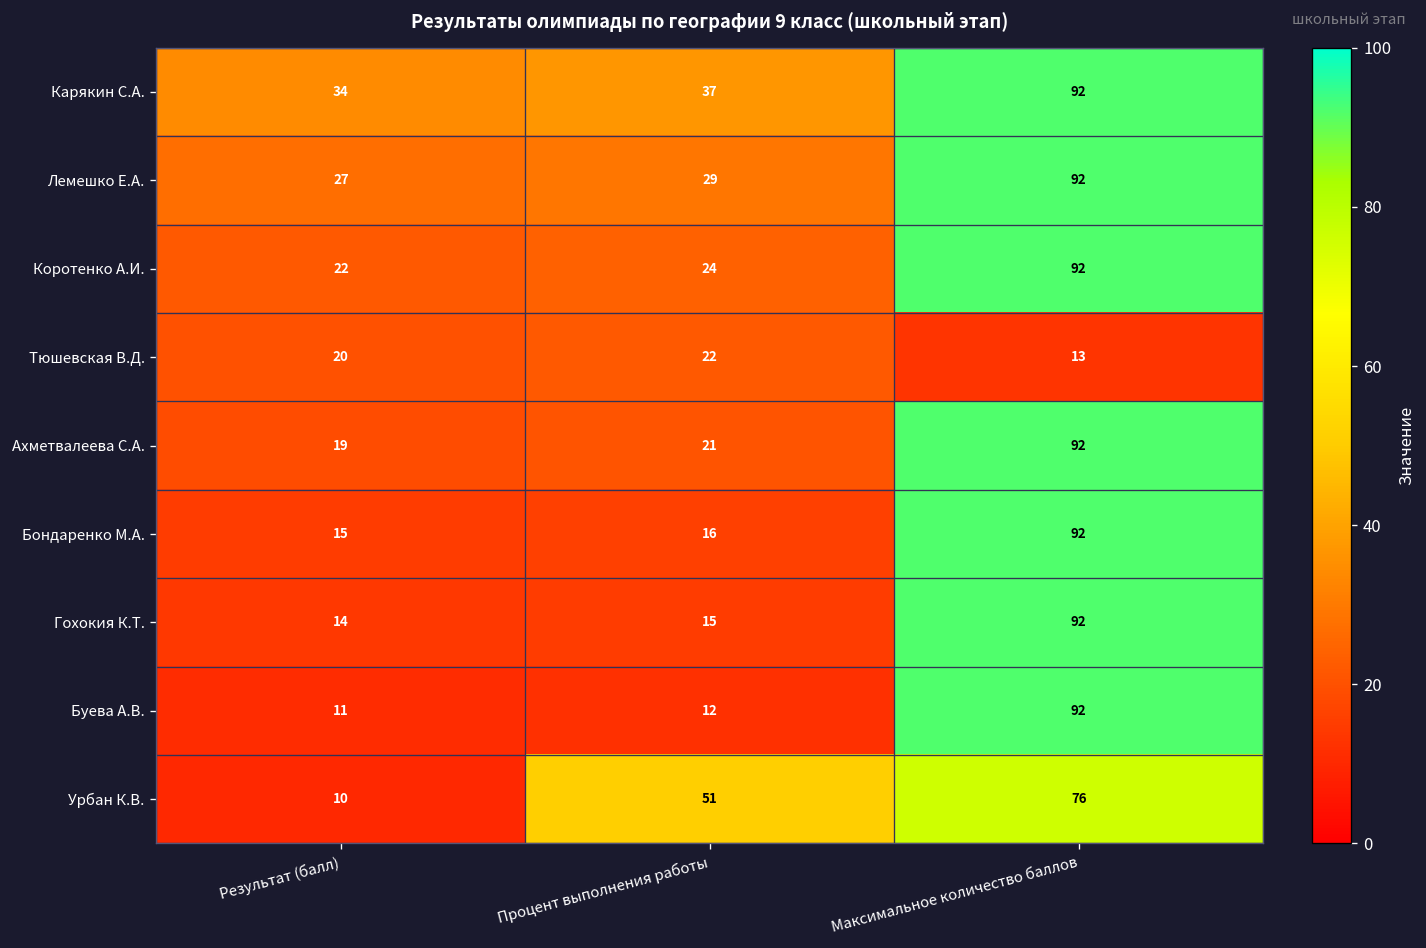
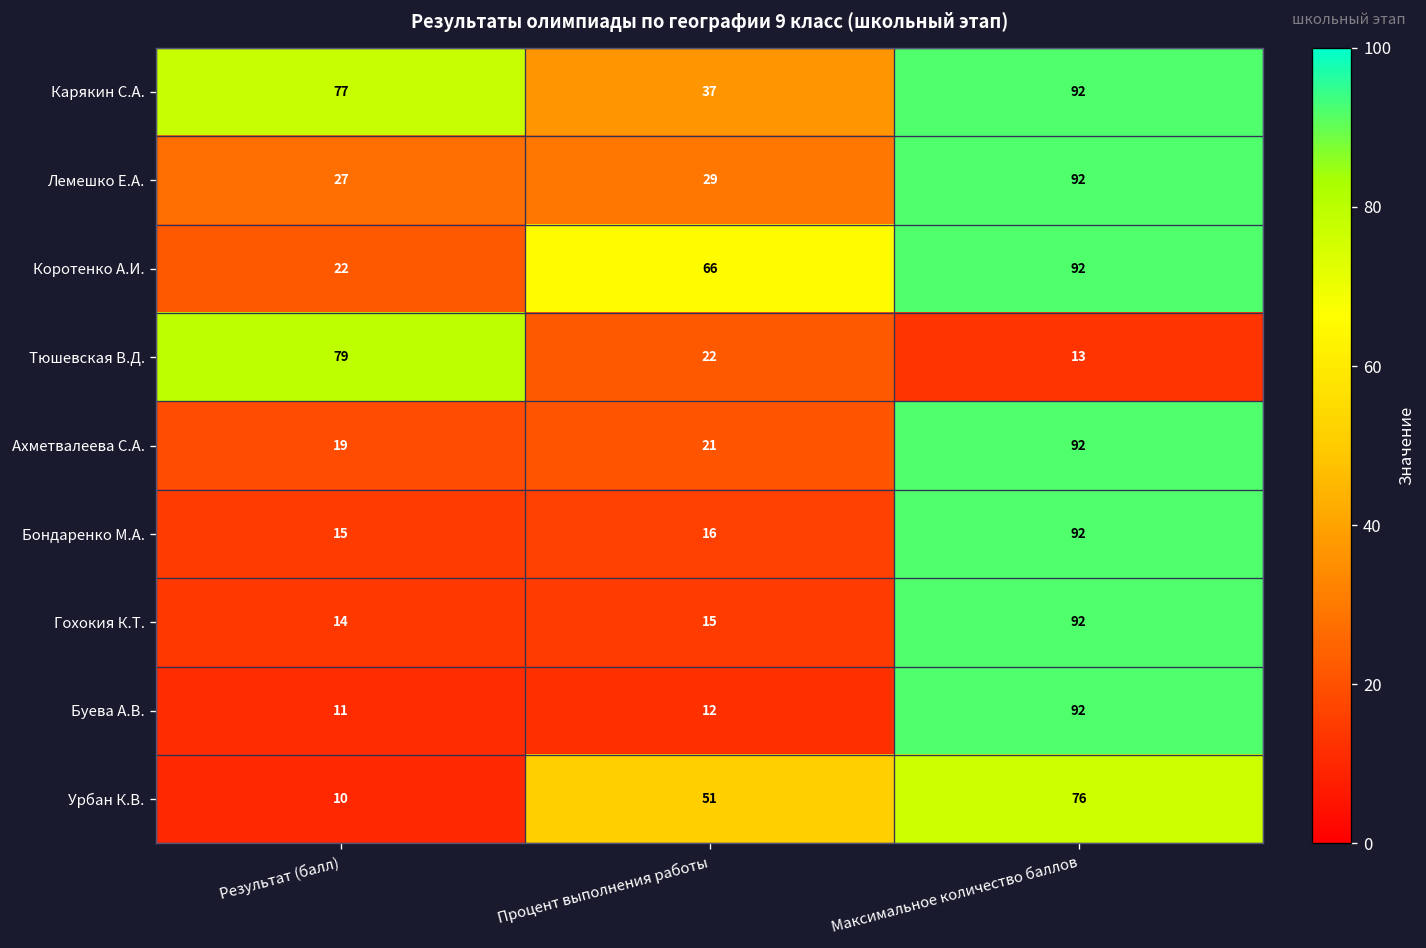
  {
    "Карякин С.А.": {
-     "Результат (балл)": 34,
+     "Результат (балл)": 77,
      "Процент выполнения работы": 37,
      "Максимальное количество баллов": 92
    },
    "Лемешко Е.А.": {
      "Результат (балл)": 27,
      "Процент выполнения работы": 29,
      "Максимальное количество баллов": 92
    },
    "Коротенко А.И.": {
      "Результат (балл)": 22,
-     "Процент выполнения работы": 24,
+     "Процент выполнения работы": 66,
      "Максимальное количество баллов": 92
    },
    "Тюшевская В.Д.": {
-     "Результат (балл)": 20,
+     "Результат (балл)": 79,
      "Процент выполнения работы": 22,
      "Максимальное количество баллов": 13
    },
    "Ахметвалеева С.А.": {
      "Результат (балл)": 19,
      "Процент выполнения работы": 21,
      "Максимальное количество баллов": 92
    },
    "Бондаренко М.А.": {
      "Результат (балл)": 15,
      "Процент выполнения работы": 16,
      "Максимальное количество баллов": 92
    },
    "Гохокия К.Т.": {
      "Результат (балл)": 14,
      "Процент выполнения работы": 15,
      "Максимальное количество баллов": 92
    },
    "Буева А.В.": {
      "Результат (балл)": 11,
      "Процент выполнения работы": 12,
      "Максимальное количество баллов": 92
    },
    "Урбан К.В.": {
      "Результат (балл)": 10,
      "Процент выполнения работы": 51,
      "Максимальное количество баллов": 76
    }
  }
